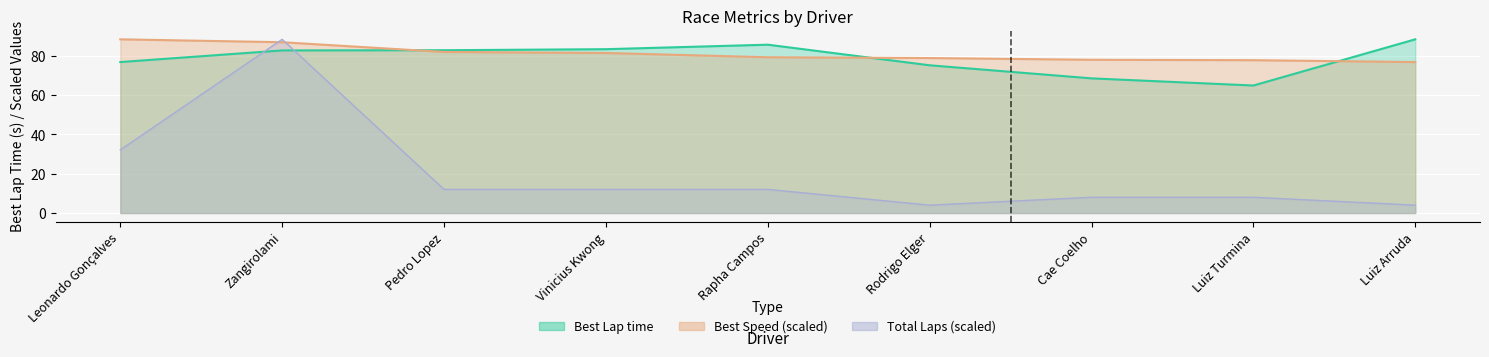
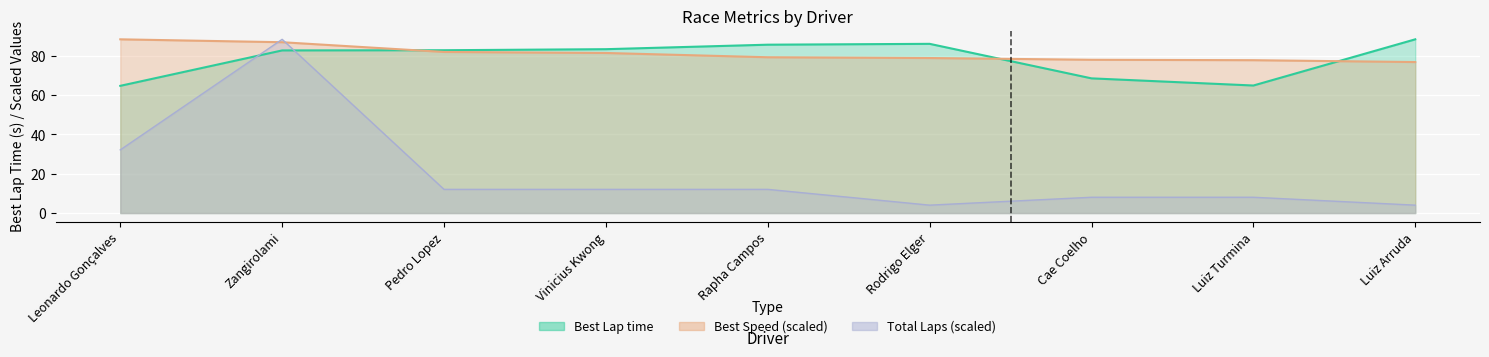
  {
    "Best Lap time": {
-     "Leonardo Gonçalves": 77,
+     "Leonardo Gonçalves": 65,
      "Zangirolami": 83,
      "Vinicius Kwong": 83,
      "Rapha Campos": 86,
-     "Rodrigo Elger": 75,
+     "Rodrigo Elger": 86,
      "Cae Coelho": 68,
      "Luiz Turmina": 65,
      "Luiz Arruda": 88
    }
  }
